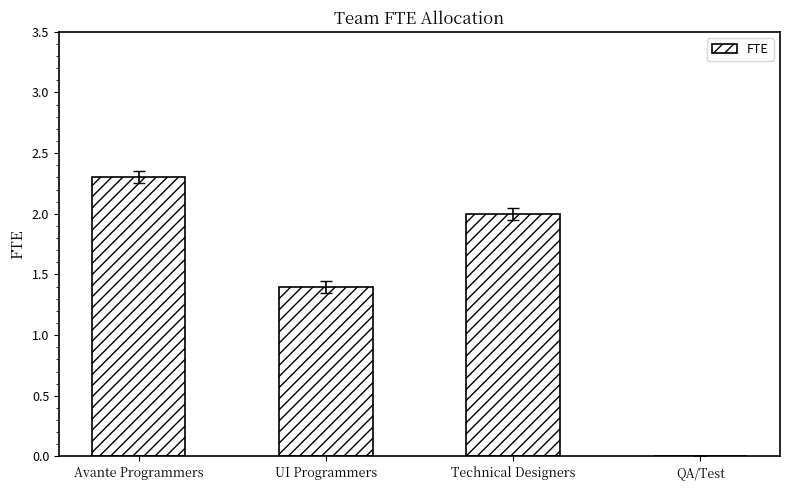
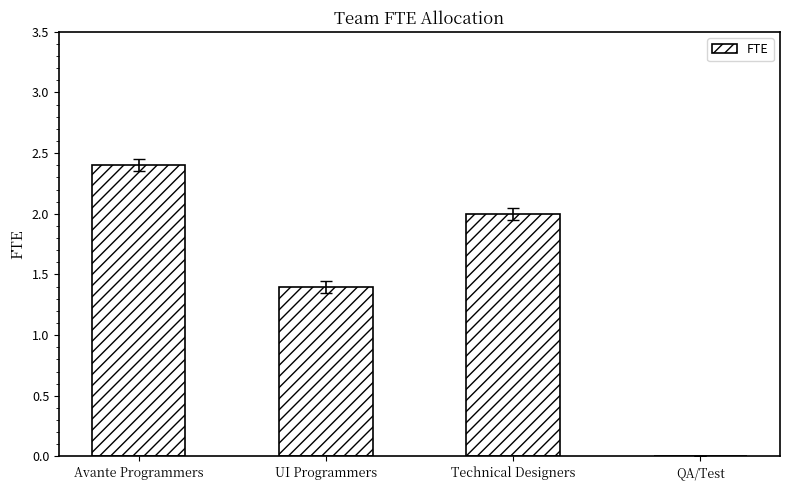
  {
    "FTE": {
-     "Avante Programmers": 2.3,
+     "Avante Programmers": 2.4,
      "UI Programmers": 1.4,
      "Technical Designers": 2.0,
      "QA/Test": 0.0
    }
  }
